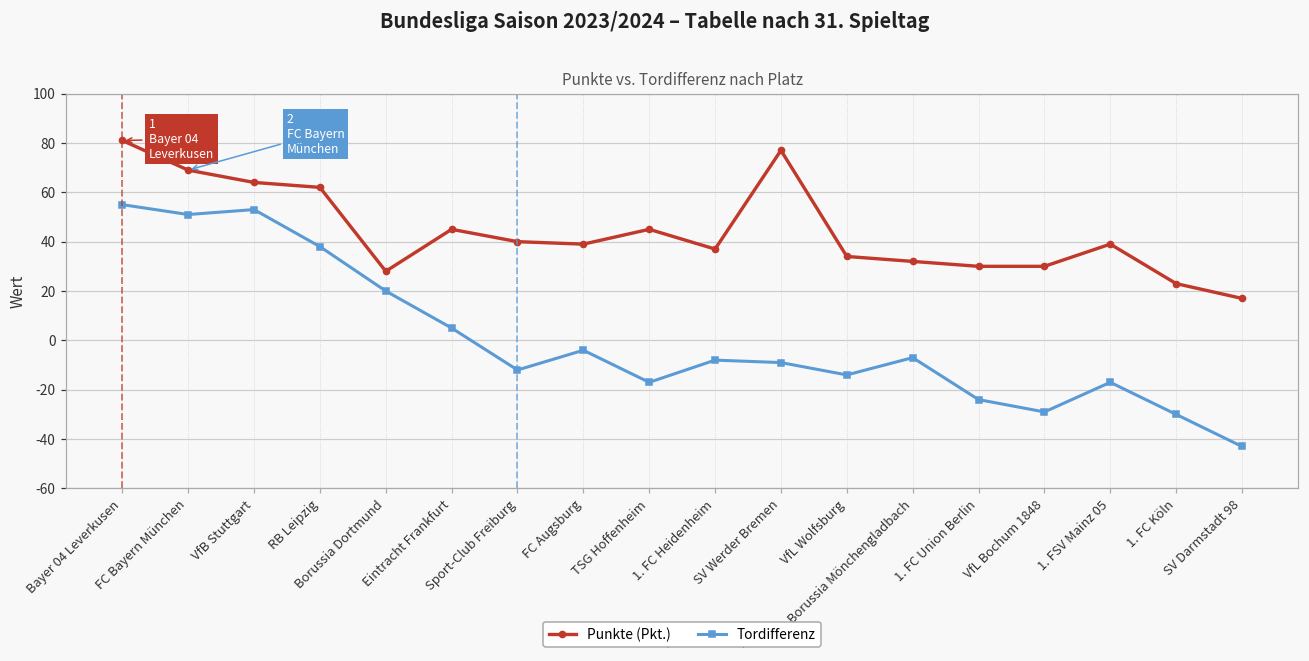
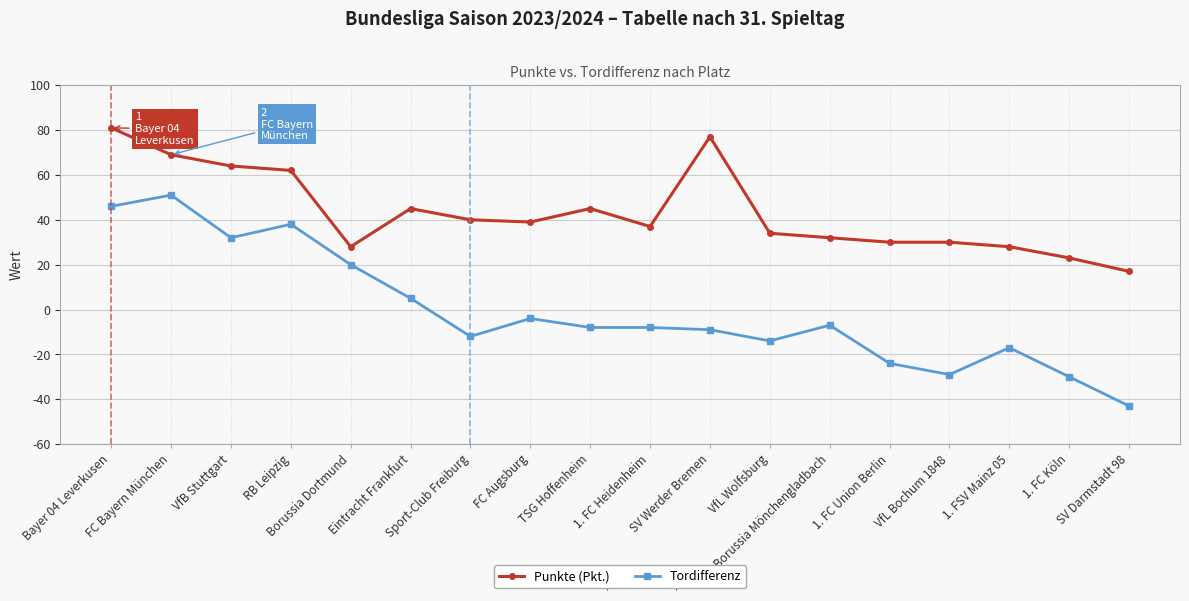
  {
    "Punkte (Pkt.)": {
      "VfB Stuttgart": 64,
      "RB Leipzig": 62,
      "Borussia Dortmund": 28,
      "Eintracht Frankfurt": 45,
      "Sport-Club Freiburg": 40,
      "FC Augsburg": 39,
      "TSG Hoffenheim": 45,
      "1. FC Heidenheim": 37,
      "SV Werder Bremen": 77,
      "VfL Wolfsburg": 34,
      "Borussia Mönchengladbach": 32,
      "1. FC Union Berlin": 30,
      "VfL Bochum 1848": 30,
-     "1. FSV Mainz 05": 39,
+     "1. FSV Mainz 05": 28,
      "1. FC Köln": 23,
      "SV Darmstadt 98": 17
    },
    "Tordifferenz": {
-     "Bayer 04 Leverkusen": 55,
+     "Bayer 04 Leverkusen": 46,
      "FC Bayern München": 51,
-     "VfB Stuttgart": 53,
+     "VfB Stuttgart": 32,
      "RB Leipzig": 38,
      "Borussia Dortmund": 20,
      "Eintracht Frankfurt": 5,
      "Sport-Club Freiburg": -12,
      "FC Augsburg": -4,
-     "TSG Hoffenheim": -17,
+     "TSG Hoffenheim": -8,
      "1. FC Heidenheim": -8,
      "SV Werder Bremen": -9,
      "VfL Wolfsburg": -14,
      "Borussia Mönchengladbach": -7,
      "1. FC Union Berlin": -24,
      "VfL Bochum 1848": -29,
      "1. FSV Mainz 05": -17,
      "1. FC Köln": -30,
      "SV Darmstadt 98": -43
    }
  }
